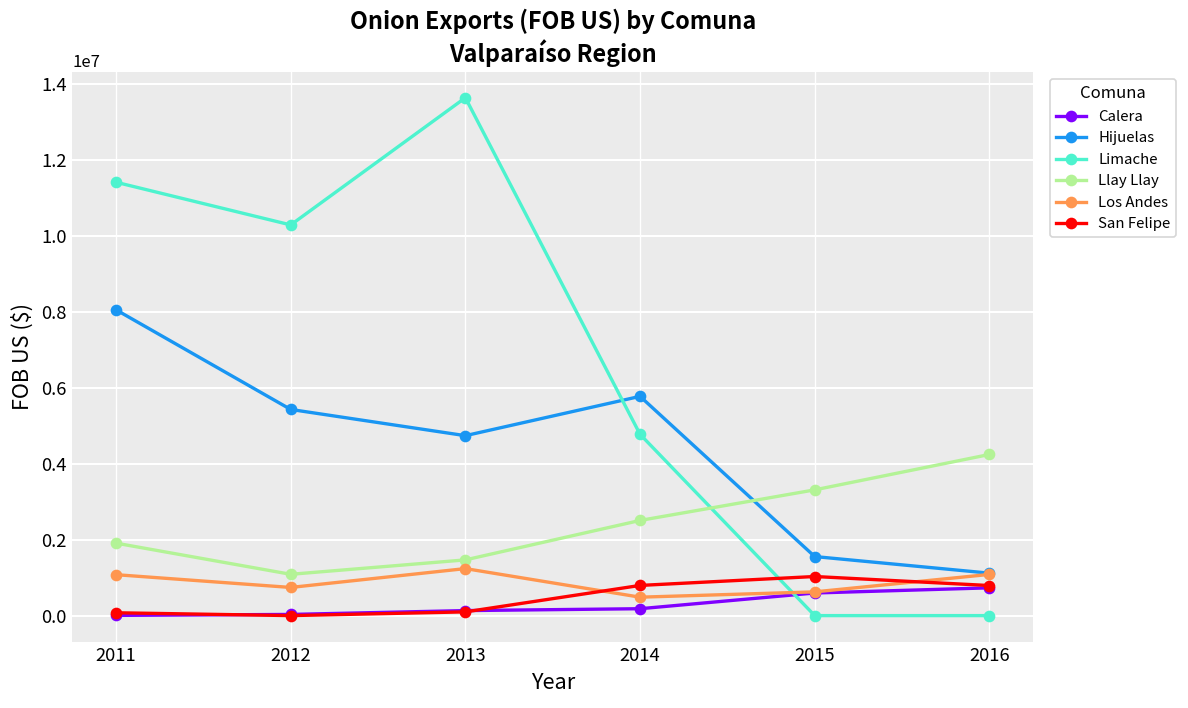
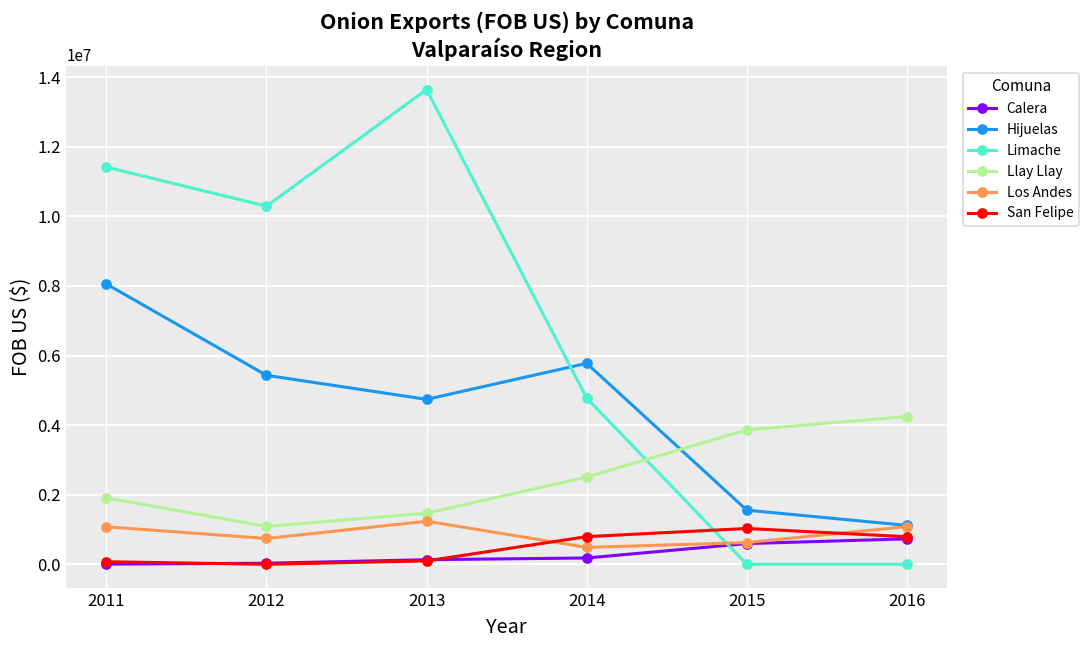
  {
    "Calera": {
      "2014": 200000
    },
    "Hijuelas": {
      "2011": 8100000,
      "2012": 5400000,
      "2013": 4700000,
      "2014": 5800000,
      "2015": 1600000
    },
    "Limache": {
      "2011": 11400000,
      "2012": 10300000,
      "2013": 13600000,
      "2014": 4800000,
      "2015": 0,
      "2016": 0
    },
    "Llay Llay": {
      "2011": 1900000,
      "2012": 1100000,
      "2013": 1500000,
      "2014": 2500000,
-     "2015": 3300000,
+     "2015": 3900000,
      "2016": 4200000
    },
    "Los Andes": {
      "2011": 1100000,
      "2012": 700000,
      "2013": 1200000,
      "2014": 500000
    },
    "San Felipe": {
      "2014": 800000,
      "2015": 1000000
    }
  }
